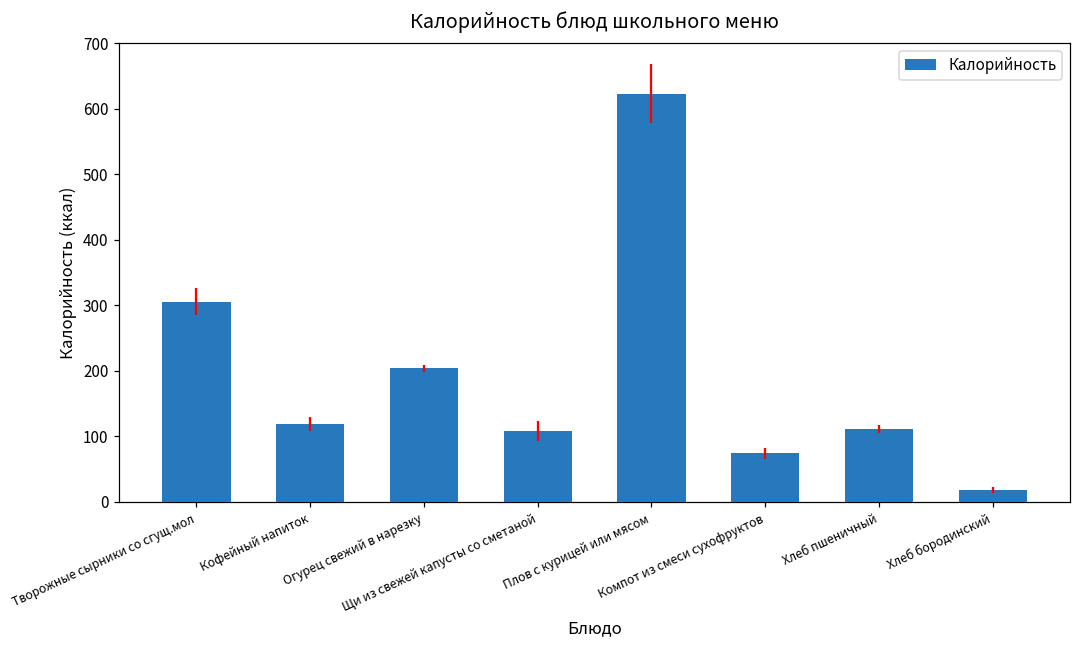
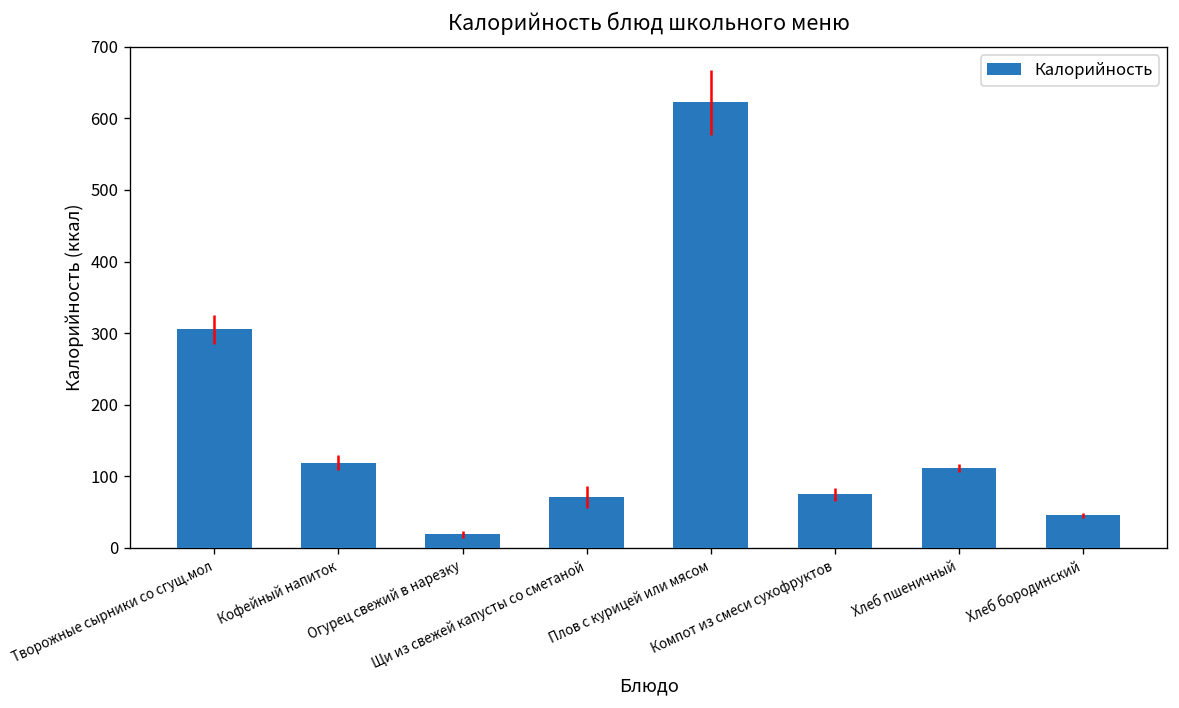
  {
    "Творожные сырники со сгущ.мол": 310,
    "Кофейный напиток": 120,
-   "Огурец свежий в нарезку": 200,
-   "Щи из свежей капусты со сметаной": 110,
+   "Огурец свежий в нарезку": 20,
+   "Щи из свежей капусты со сметаной": 70,
    "Плов с курицей или мясом": 620,
    "Компот из смеси сухофруктов": 70,
    "Хлеб пшеничный": 110,
-   "Хлеб бородинский": 20
+   "Хлеб бородинский": 50
  }
